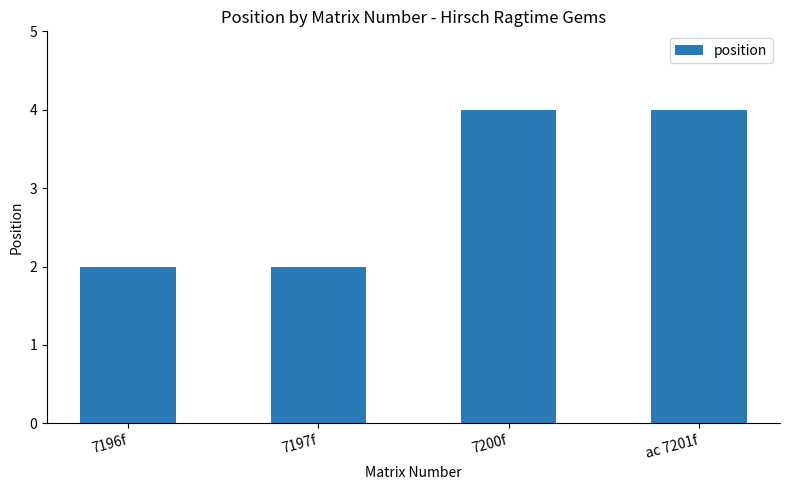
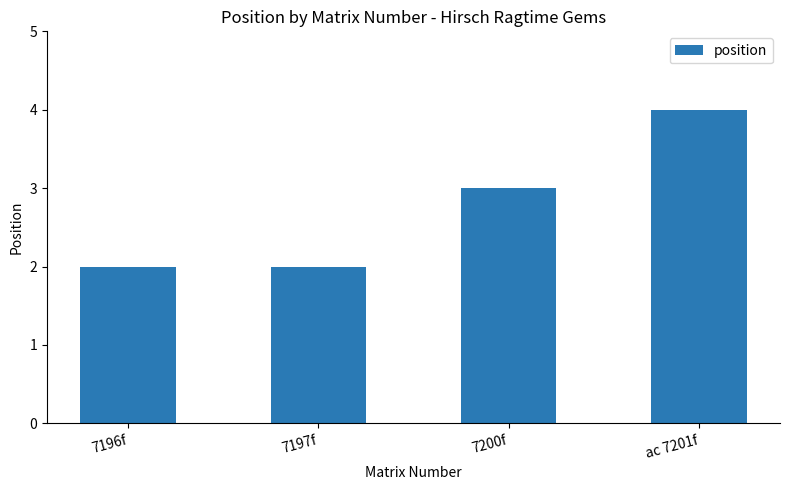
  {
    "7196f": 2,
    "7197f": 2,
-   "7200f": 4,
+   "7200f": 3,
    "ac 7201f": 4
  }
